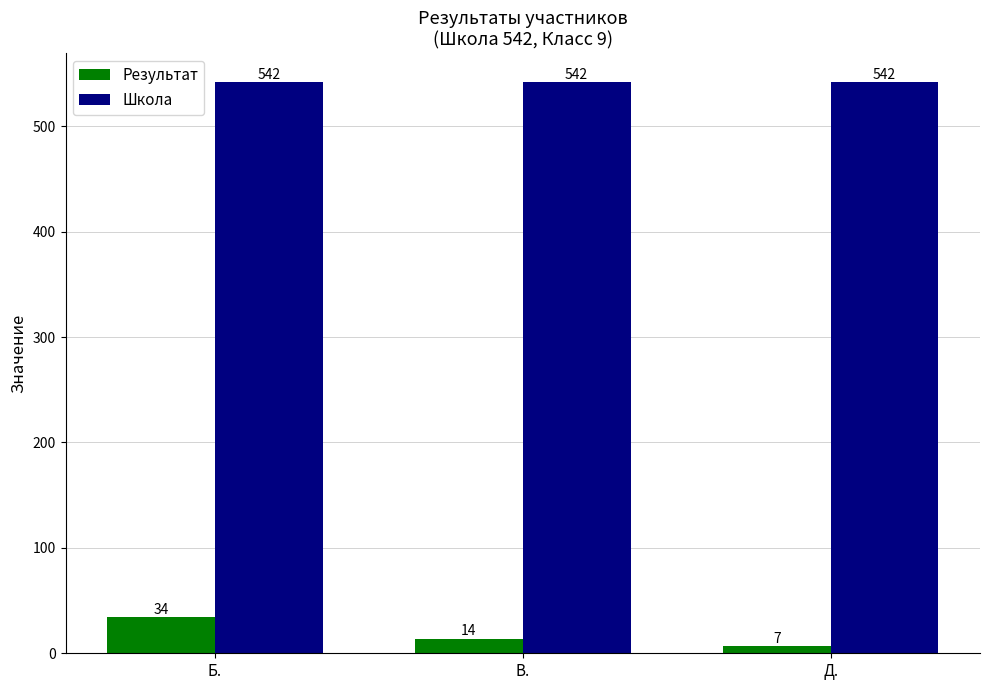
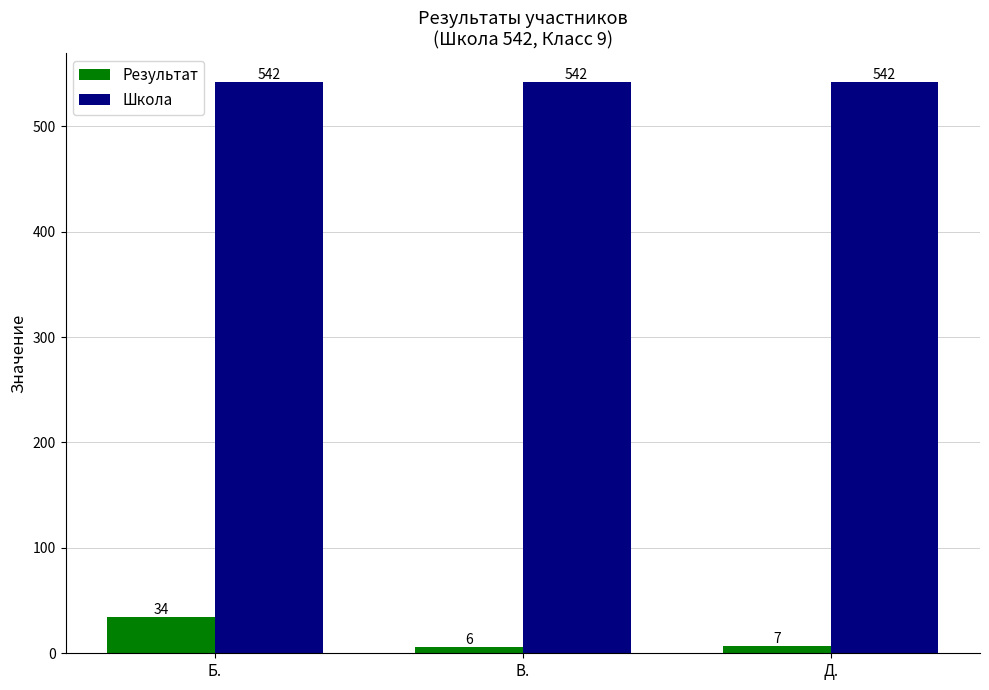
  {
    "Результат": {
      "Б.": 34,
-     "В.": 14,
+     "В.": 6,
      "Д.": 7
    },
    "Школа": {
      "Б.": 542,
      "В.": 542,
      "Д.": 542
    }
  }
